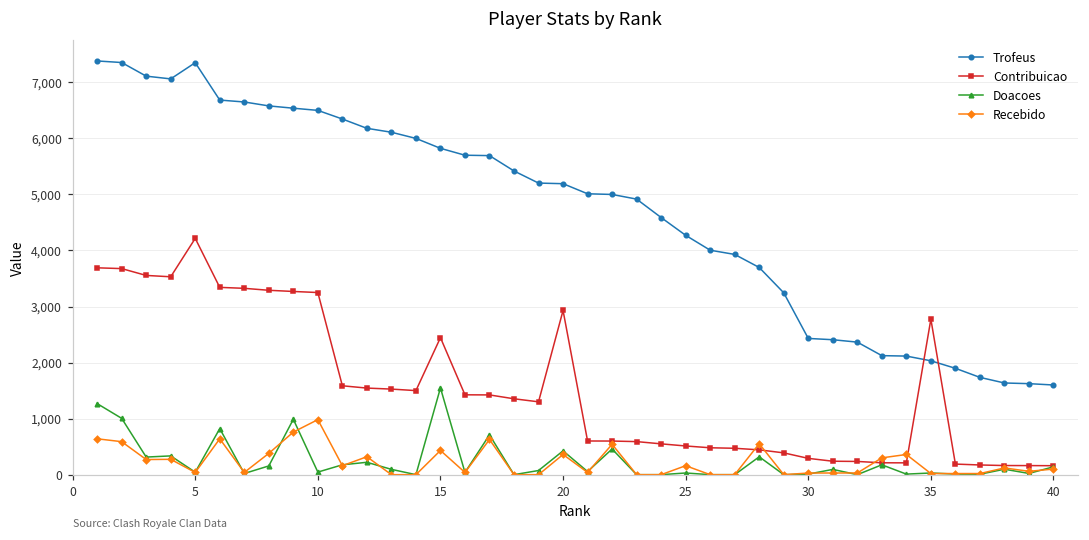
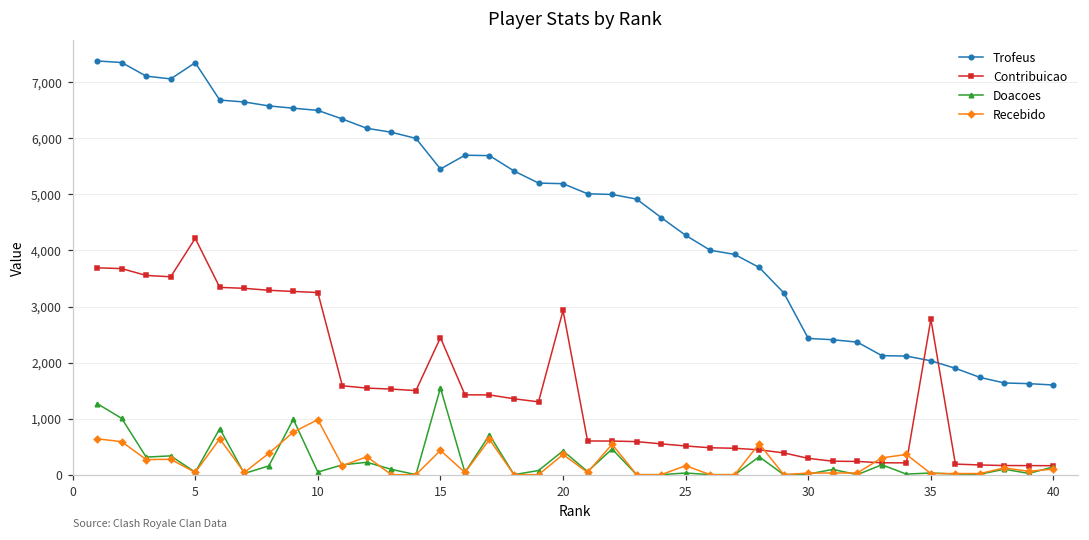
  {
    "Trofeus": {
      "5": "7,400",
      "10": "6,500",
-     "15": "5,800",
+     "15": "5,500",
      "20": "5,200",
      "25": "4,300",
      "30": "2,400",
      "35": "2,000",
      "40": "1,600"
    },
    "Contribuicao": {
      "5": "4,200",
      "10": "3,300",
      "15": "2,400",
      "20": "2,900",
      "25": "500",
      "30": "300",
      "35": "2,800"
    },
    "Doacoes": {
      "10": "0",
      "15": "1,500",
      "20": "400",
      "25": "0"
    },
    "Recebido": {
      "10": "1,000",
      "15": "400",
      "20": "400",
      "25": "200"
    }
  }
